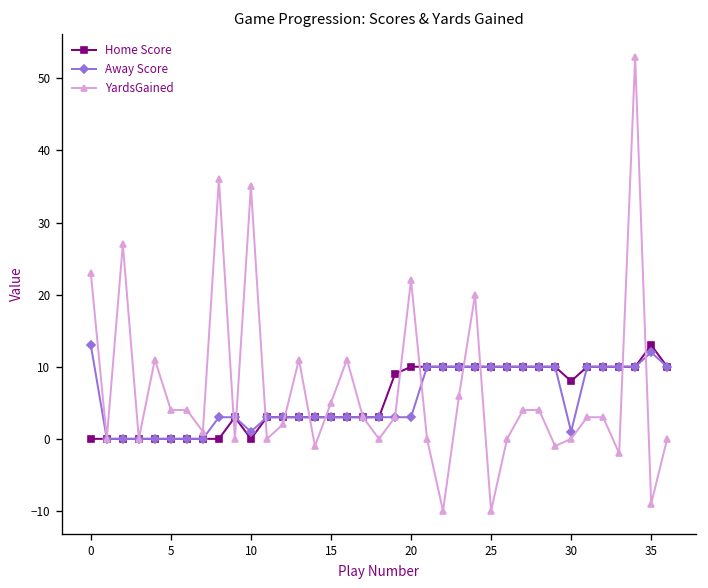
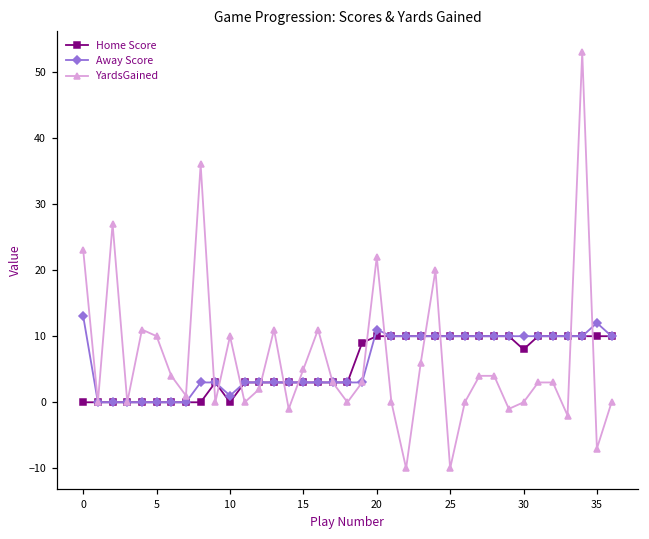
  {
    "Home Score": {
      "0": 0,
      "10": 0,
      "20": 10,
      "30": 8,
-     "35": 13
+     "35": 10
    },
    "Away Score": {
      "0": 13,
      "10": 1,
-     "20": 3,
-     "30": 1,
+     "20": 11,
+     "30": 10,
      "35": 12
    },
    "YardsGained": {
      "0": 23,
-     "5": 4,
-     "10": 35,
+     "5": 10,
+     "10": 10,
      "15": 5,
      "20": 22,
      "25": -10,
      "30": 0,
-     "35": -9
+     "35": -7
    }
  }
